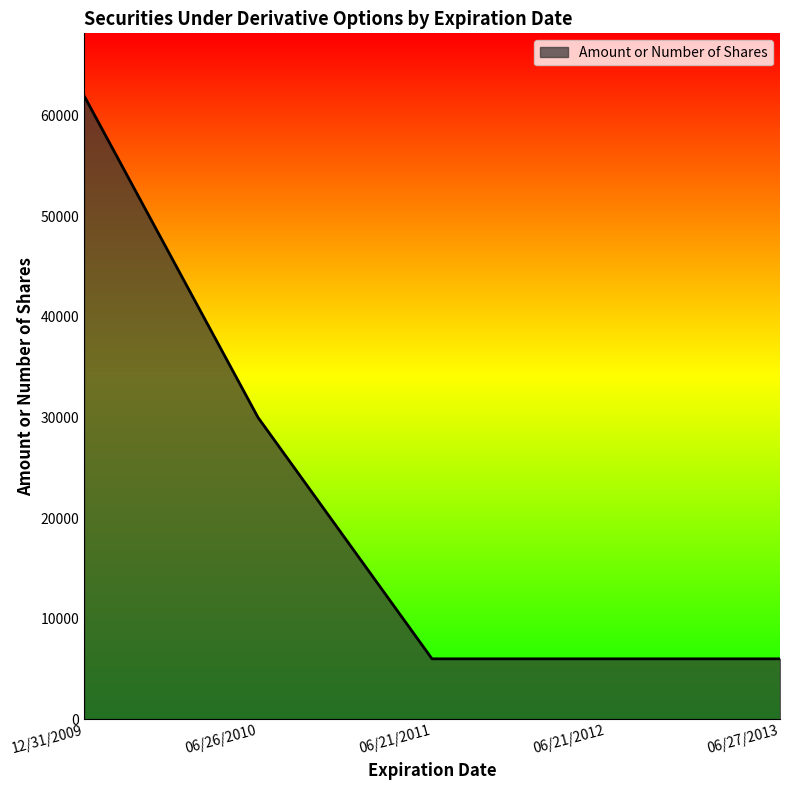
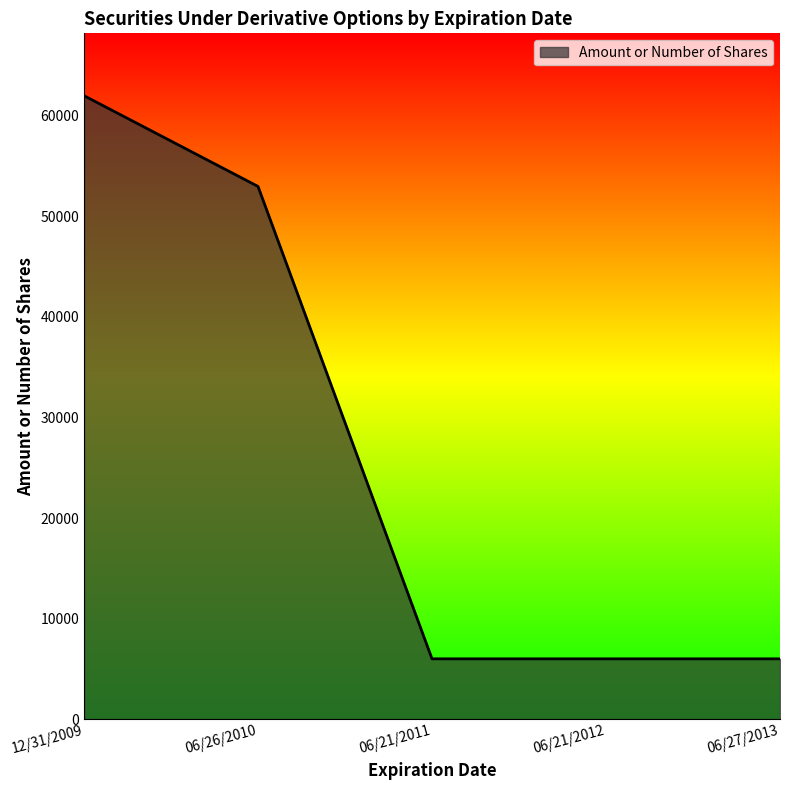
  {
    "12/31/2009": 62000,
-   "06/26/2010": 30000,
+   "06/26/2010": 53000,
    "06/21/2011": 6000,
    "06/21/2012": 6000,
    "06/27/2013": 6000
  }
